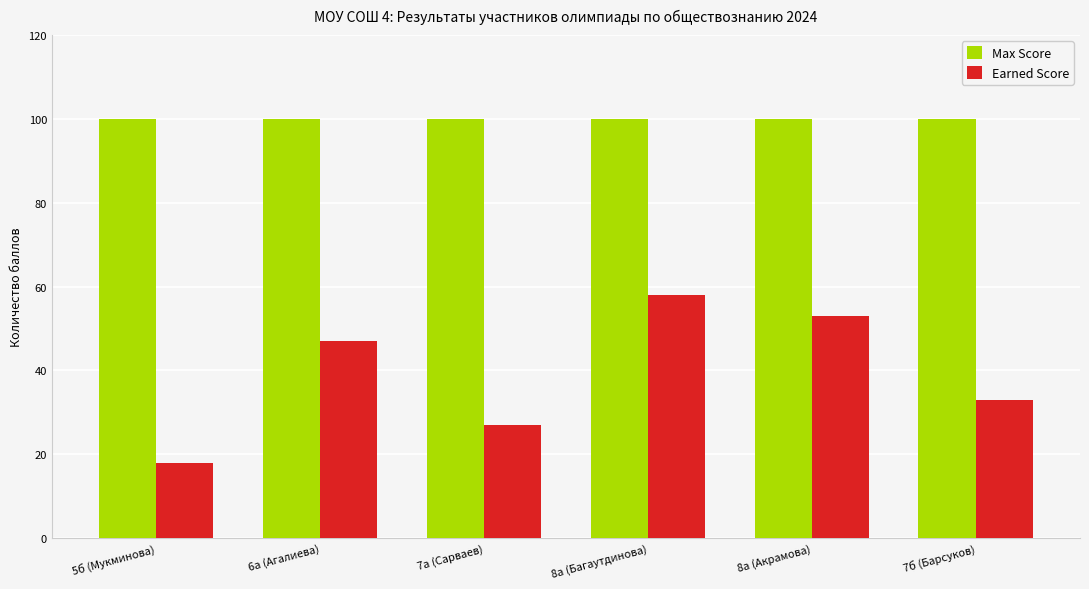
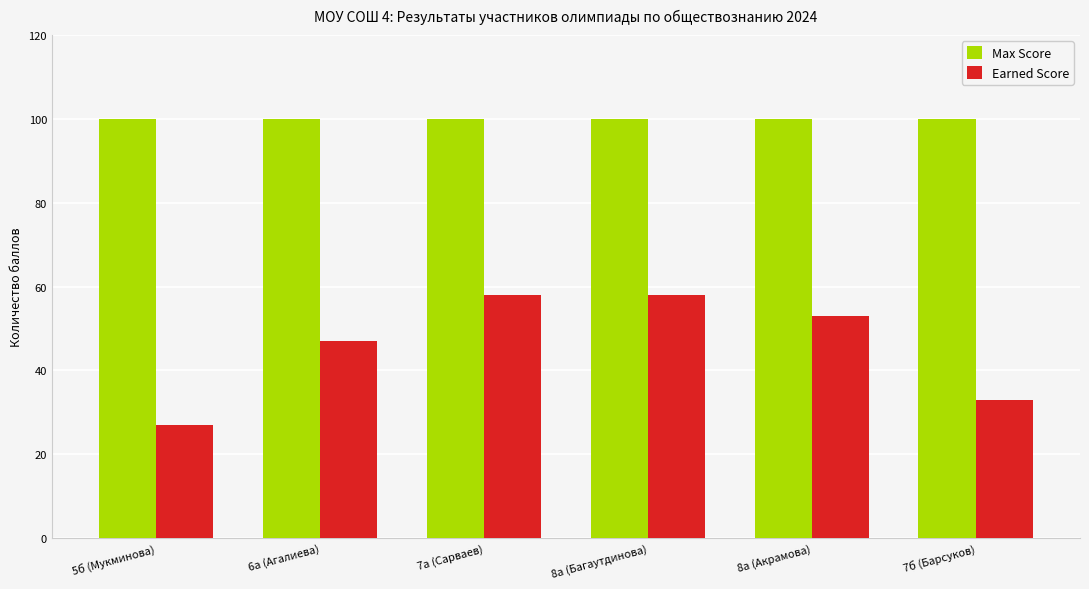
  {
    "Max Score": {
      "5б (Мукминова)": 100,
      "6а (Агалиева)": 100,
      "7а (Сарваев)": 100,
      "8а (Багаутдинова)": 100,
      "8а (Акрамова)": 100,
      "7б (Барсуков)": 100
    },
    "Earned Score": {
-     "5б (Мукминова)": 18,
+     "5б (Мукминова)": 27,
      "6а (Агалиева)": 47,
-     "7а (Сарваев)": 27,
+     "7а (Сарваев)": 58,
      "8а (Багаутдинова)": 58,
      "8а (Акрамова)": 53,
      "7б (Барсуков)": 33
    }
  }
